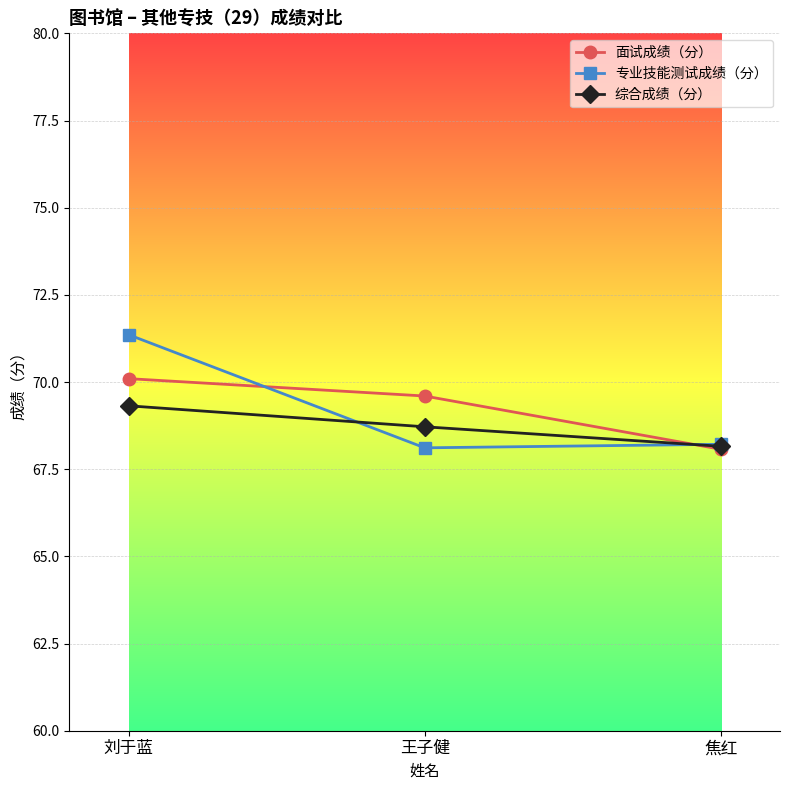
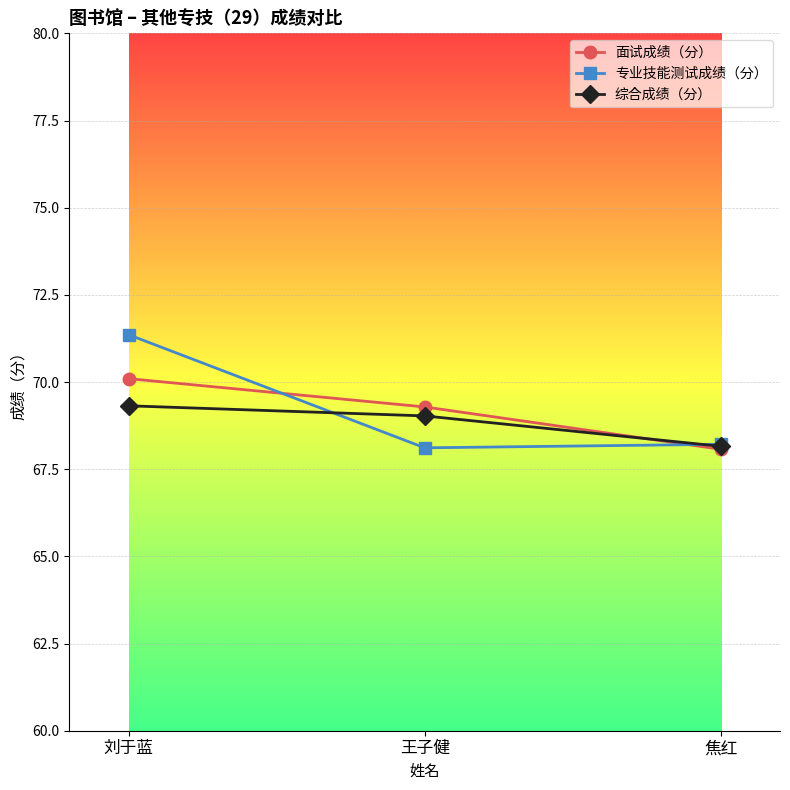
  {
    "面试成绩（分）": {
      "刘于蓝": 70.1,
-     "王子健": 69.6,
+     "王子健": 69.3,
      "焦红": 68.1
    },
    "专业技能测试成绩（分）": {
      "刘于蓝": 71.4,
      "王子健": 68.1
    },
    "综合成绩（分）": {
      "刘于蓝": 69.3,
-     "王子健": 68.7
+     "王子健": 69.0
    }
  }
